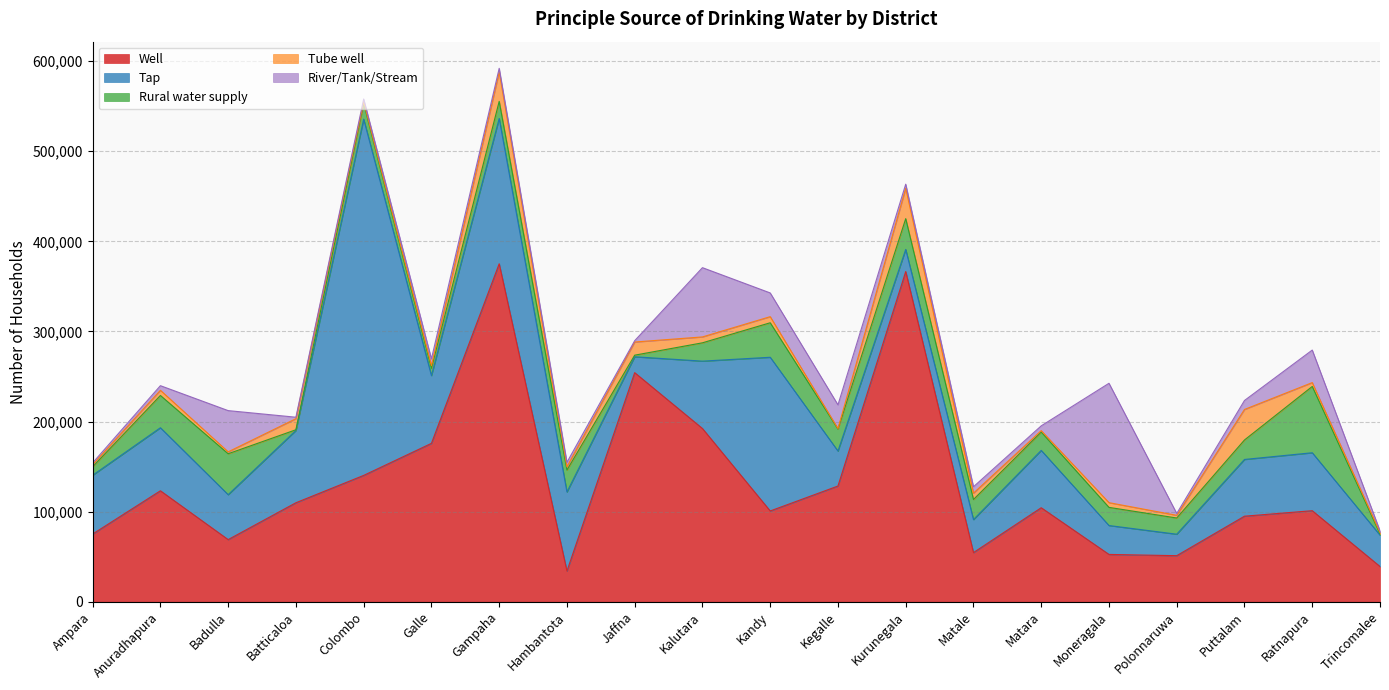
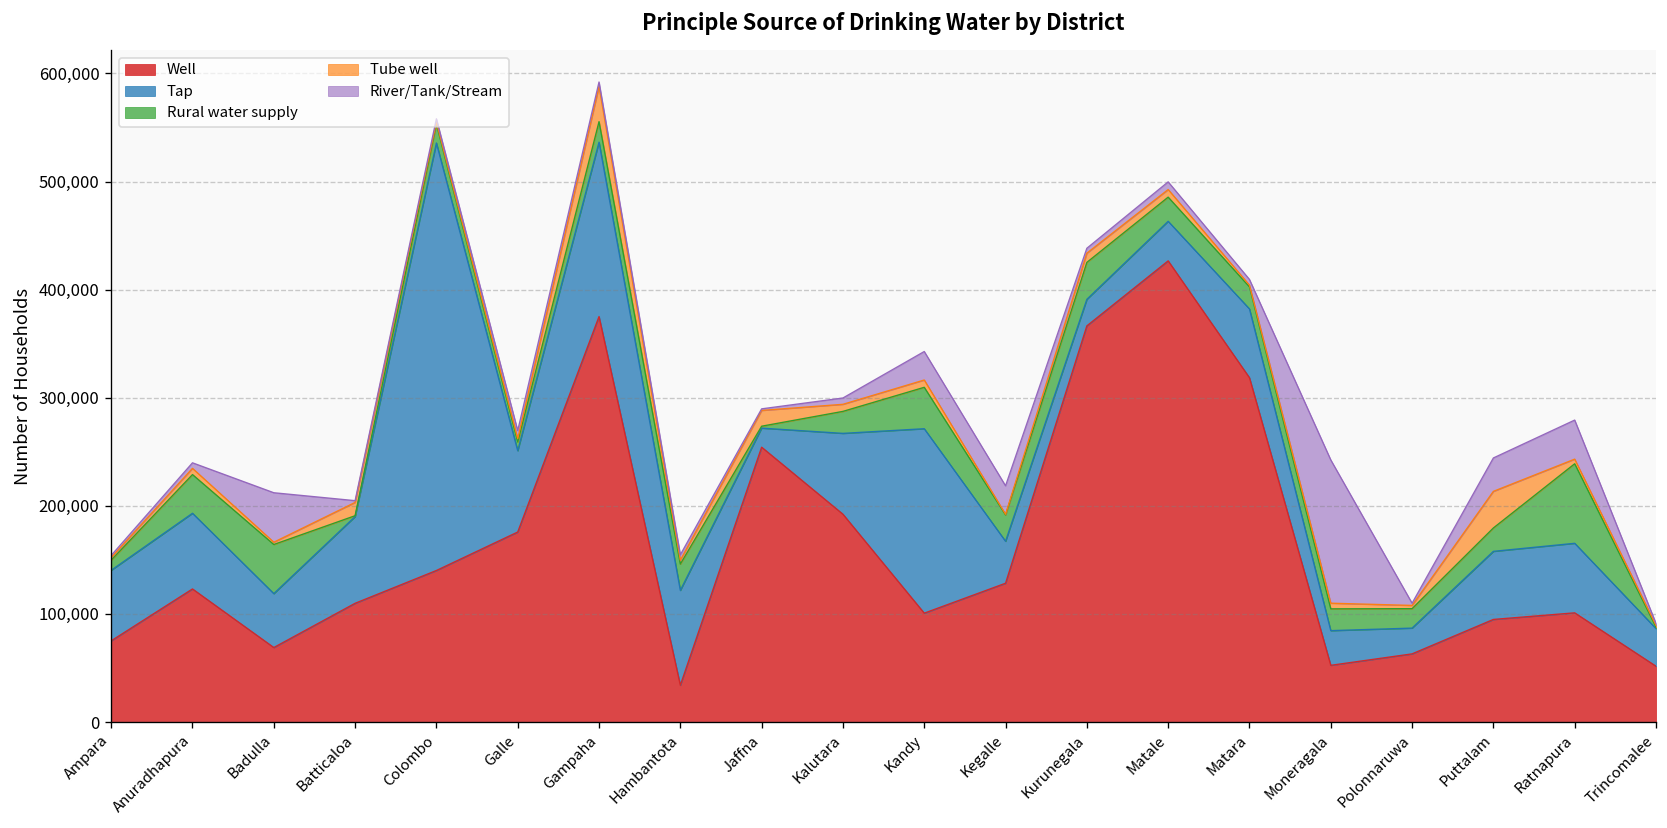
  {
    "Well": {
      "Ampara": "80,000",
      "Anuradhapura": "120,000",
      "Badulla": "70,000",
      "Batticaloa": "110,000",
      "Colombo": "140,000",
      "Galle": "180,000",
      "Gampaha": "380,000",
      "Hambantota": "30,000",
      "Jaffna": "250,000",
      "Kalutara": "190,000",
      "Kandy": "100,000",
      "Kegalle": "130,000",
      "Kurunegala": "370,000",
-     "Matale": "50,000",
-     "Matara": "100,000",
+     "Matale": "430,000",
+     "Matara": "320,000",
      "Moneragala": "50,000",
-     "Polonnaruwa": "50,000",
+     "Polonnaruwa": "60,000",
      "Puttalam": "90,000",
      "Ratnapura": "100,000",
-     "Trincomalee": "40,000"
+     "Trincomalee": "50,000"
    },
    "Tap": {
      "Ampara": "70,000",
      "Anuradhapura": "70,000",
      "Badulla": "50,000",
      "Colombo": "400,000",
      "Galle": "80,000",
      "Gampaha": "160,000",
      "Hambantota": "90,000",
      "Kalutara": "70,000",
      "Kandy": "170,000",
      "Kegalle": "40,000",
      "Kurunegala": "20,000",
      "Matale": "40,000",
      "Matara": "60,000",
      "Moneragala": "30,000",
      "Polonnaruwa": "20,000",
      "Puttalam": "60,000",
      "Ratnapura": "60,000"
    },
    "Rural water supply": {
      "Anuradhapura": "40,000",
      "Galle": "10,000",
      "Gampaha": "20,000",
      "Hambantota": "20,000",
      "Kalutara": "20,000",
      "Kandy": "40,000",
      "Kurunegala": "30,000",
      "Matale": "20,000",
      "Moneragala": "20,000",
      "Polonnaruwa": "20,000",
      "Puttalam": "20,000",
      "Ratnapura": "70,000"
    },
    "Tube well": {
      "Anuradhapura": "10,000",
      "Galle": "0",
      "Gampaha": "30,000",
      "Hambantota": "0",
      "Kalutara": "10,000",
      "Kandy": "10,000",
-     "Kurunegala": "30,000",
+     "Kurunegala": "10,000",
      "Matale": "10,000",
      "Moneragala": "10,000",
      "Puttalam": "30,000",
      "Ratnapura": "0"
    },
    "River/Tank/Stream": {
      "Anuradhapura": "10,000",
      "Badulla": "50,000",
      "Galle": "10,000",
      "Gampaha": "0",
      "Hambantota": "0",
-     "Kalutara": "80,000",
+     "Kalutara": "10,000",
      "Kandy": "30,000",
      "Kegalle": "30,000",
      "Kurunegala": "0",
      "Matale": "10,000",
      "Matara": "10,000",
      "Moneragala": "130,000",
-     "Puttalam": "10,000",
+     "Puttalam": "30,000",
      "Ratnapura": "40,000"
    }
  }
